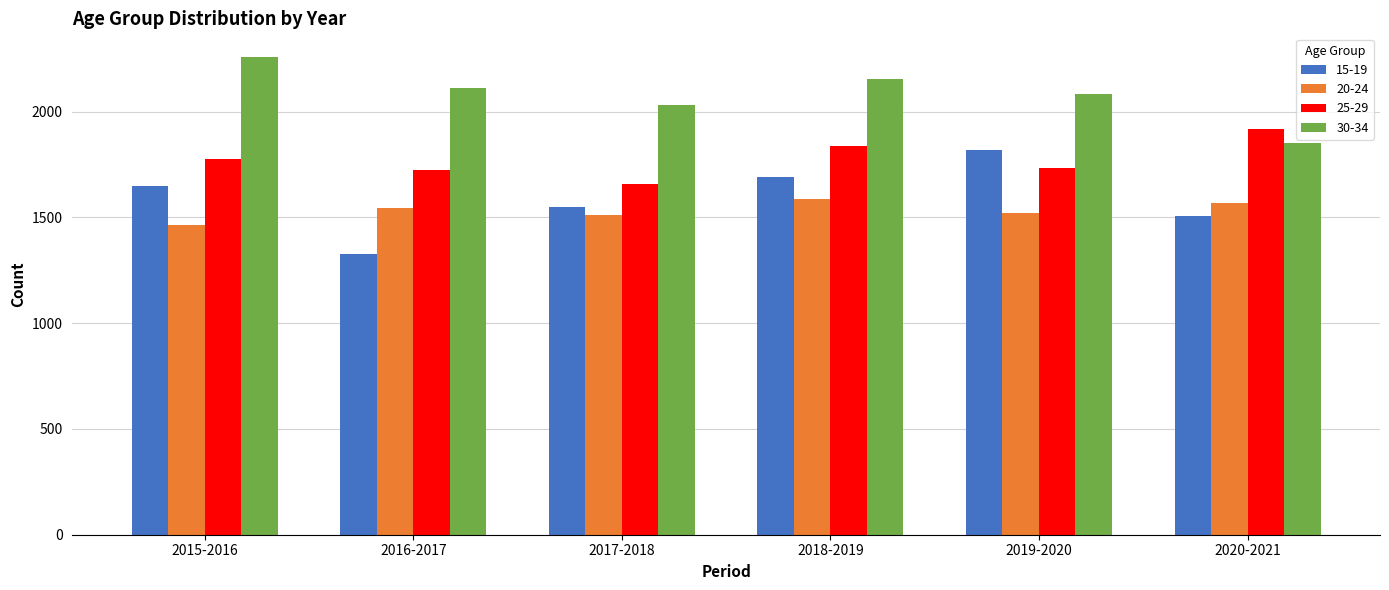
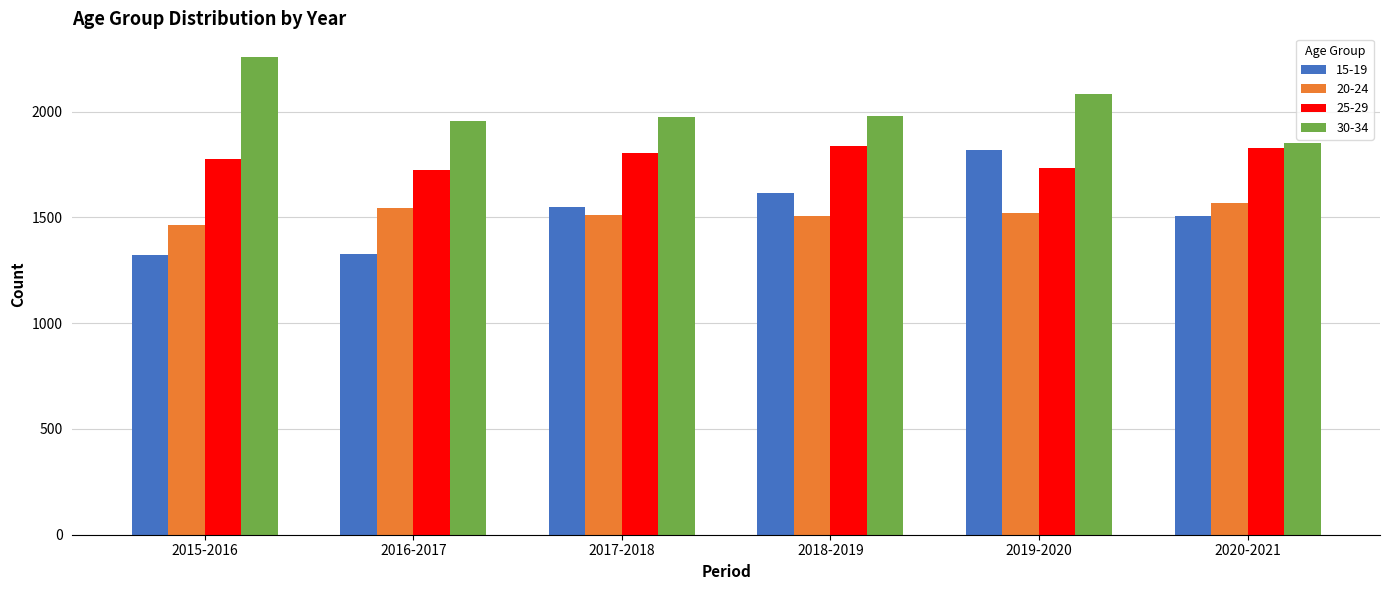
  {
    "15-19": {
-     "2015-2016": 1650,
+     "2015-2016": 1320,
      "2016-2017": 1330,
      "2017-2018": 1550,
-     "2018-2019": 1690,
+     "2018-2019": 1610,
      "2019-2020": 1820,
      "2020-2021": 1510
    },
    "20-24": {
      "2015-2016": 1470,
      "2016-2017": 1550,
      "2017-2018": 1510,
-     "2018-2019": 1590,
+     "2018-2019": 1510,
      "2019-2020": 1520,
      "2020-2021": 1570
    },
    "25-29": {
      "2015-2016": 1770,
      "2016-2017": 1720,
-     "2017-2018": 1660,
+     "2017-2018": 1800,
      "2018-2019": 1840,
      "2019-2020": 1730,
-     "2020-2021": 1920
+     "2020-2021": 1830
    },
    "30-34": {
      "2015-2016": 2260,
-     "2016-2017": 2110,
-     "2017-2018": 2030,
-     "2018-2019": 2160,
+     "2016-2017": 1950,
+     "2017-2018": 1980,
+     "2018-2019": 1980,
      "2019-2020": 2080,
      "2020-2021": 1850
    }
  }
